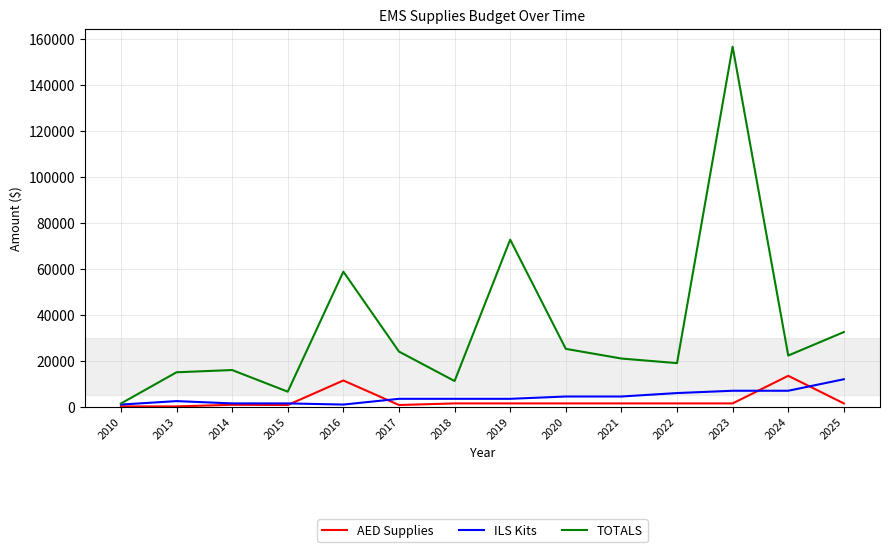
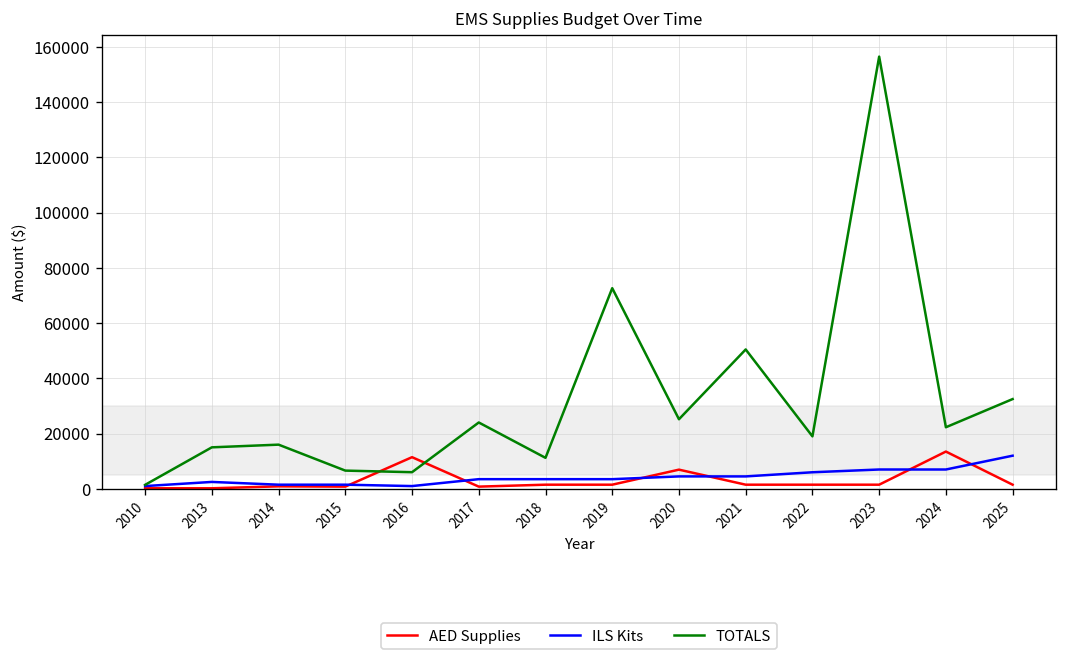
  {
    "AED Supplies": {
      "2013": 0,
      "2016": 11000,
      "2017": 1000,
      "2018": 2000,
      "2019": 2000,
-     "2020": 2000,
+     "2020": 7000,
      "2021": 2000,
      "2022": 2000,
      "2023": 2000,
      "2024": 13000,
      "2025": 2000
    },
    "ILS Kits": {
      "2013": 3000,
      "2016": 1000,
      "2017": 4000,
      "2018": 4000,
      "2019": 4000,
      "2020": 5000,
      "2021": 5000,
      "2022": 6000,
      "2023": 7000,
      "2024": 7000,
      "2025": 12000
    },
    "TOTALS": {
      "2013": 15000,
      "2014": 16000,
      "2015": 7000,
-     "2016": 59000,
+     "2016": 6000,
      "2017": 24000,
      "2018": 11000,
      "2019": 73000,
      "2020": 25000,
-     "2021": 21000,
+     "2021": 50000,
      "2022": 19000,
      "2023": 157000,
      "2024": 22000,
      "2025": 33000
    }
  }
